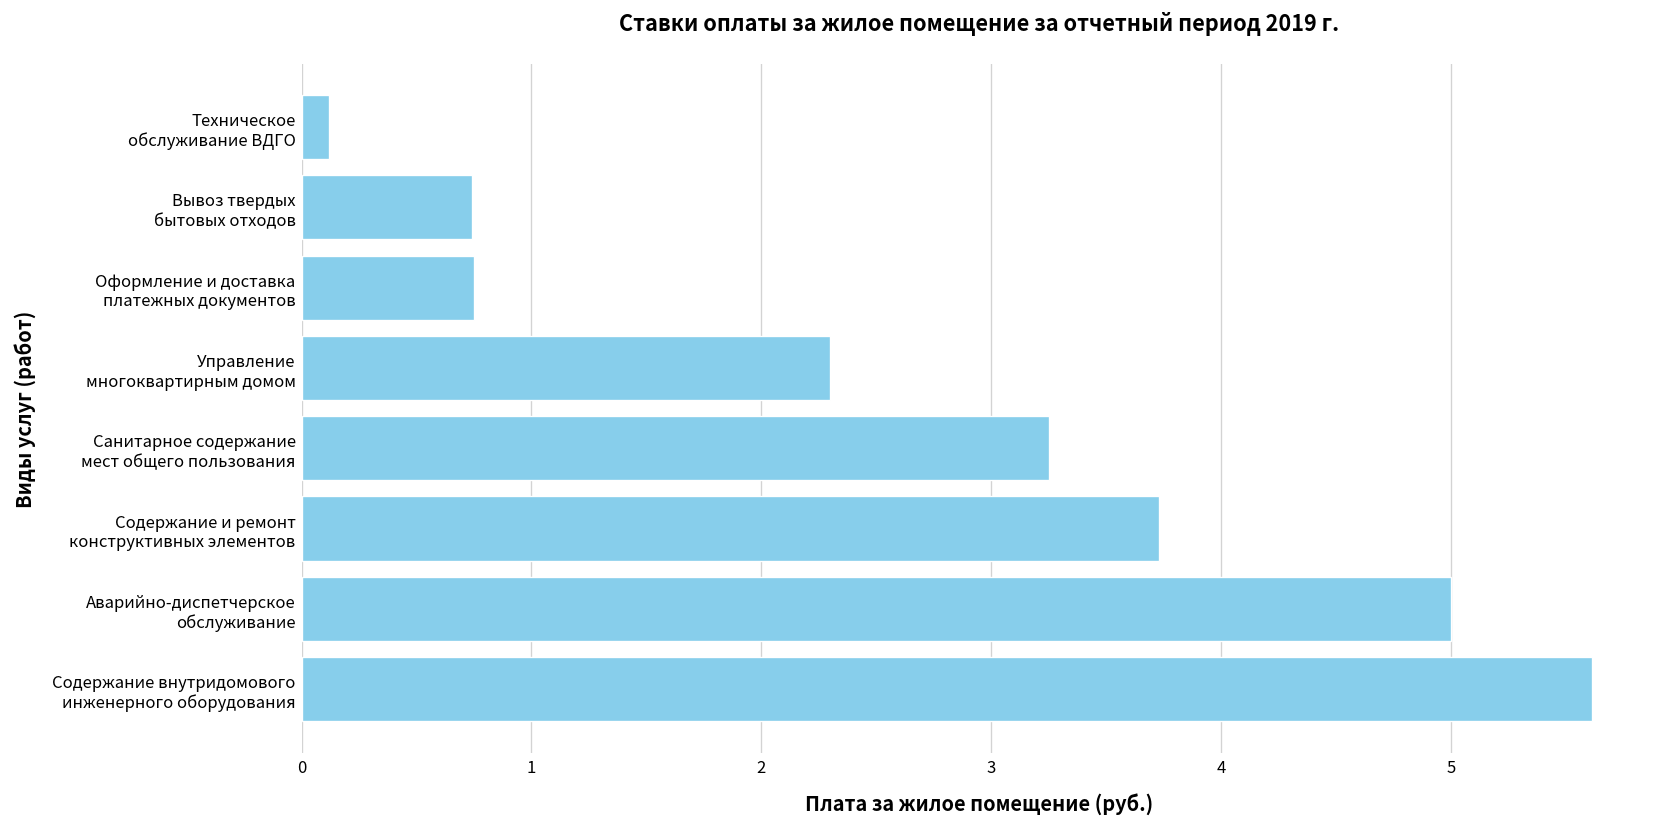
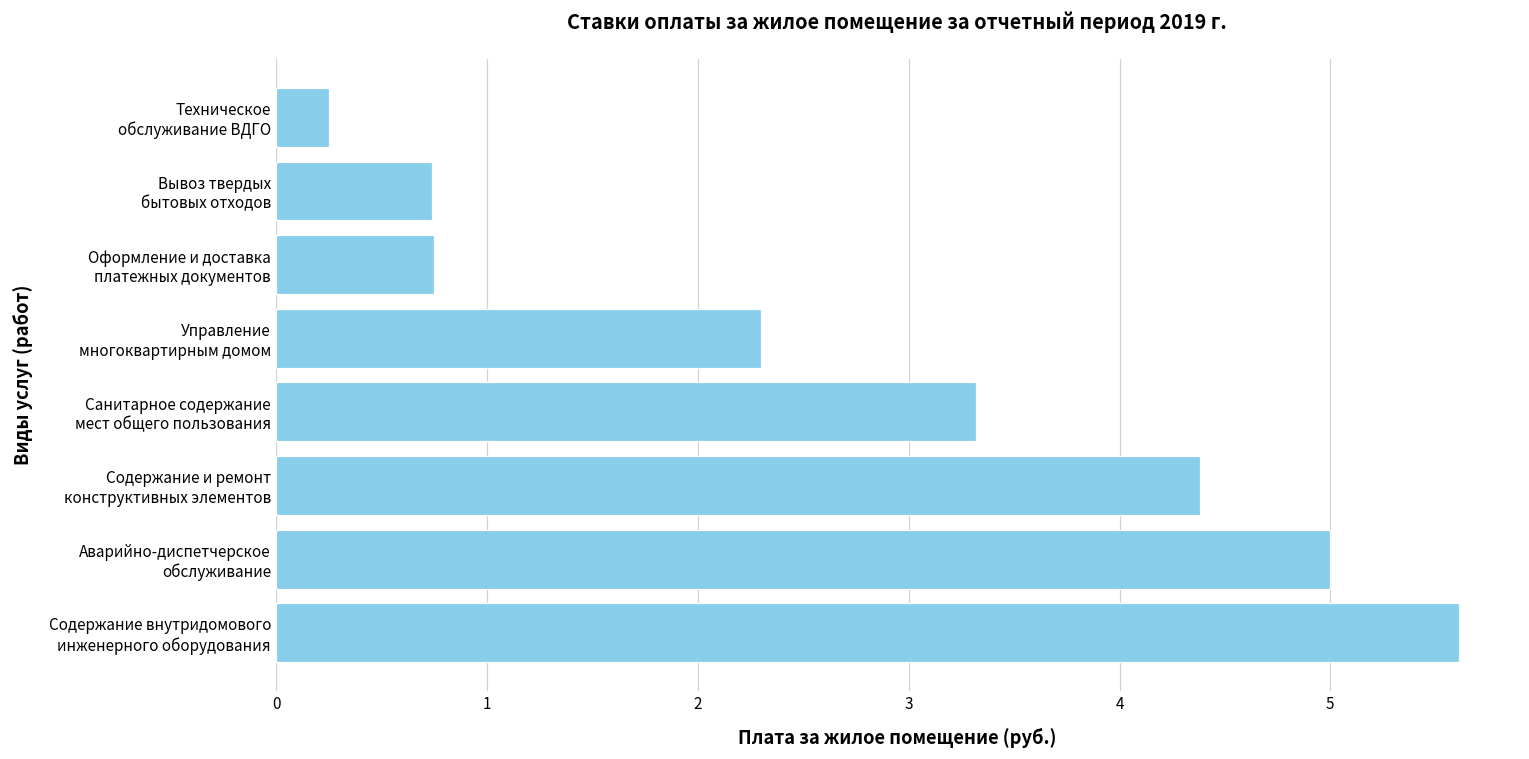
  {
-   "Техническое обслуживание ВДГО": 0.12,
+   "Техническое обслуживание ВДГО": 0.25,
    "Вывоз твердых бытовых отходов": 0.74,
    "Оформление и доставка платежных документов": 0.75,
    "Управление многоквартирным домом": 2.30,
-   "Санитарное содержание мест общего пользования": 3.25,
-   "Содержание и ремонт конструктивных элементов": 3.73,
+   "Санитарное содержание мест общего пользования": 3.32,
+   "Содержание и ремонт конструктивных элементов": 4.38,
    "Аварийно-диспетчерское обслуживание": 5.00,
    "Содержание внутридомового инженерного оборудования": 5.61
  }
